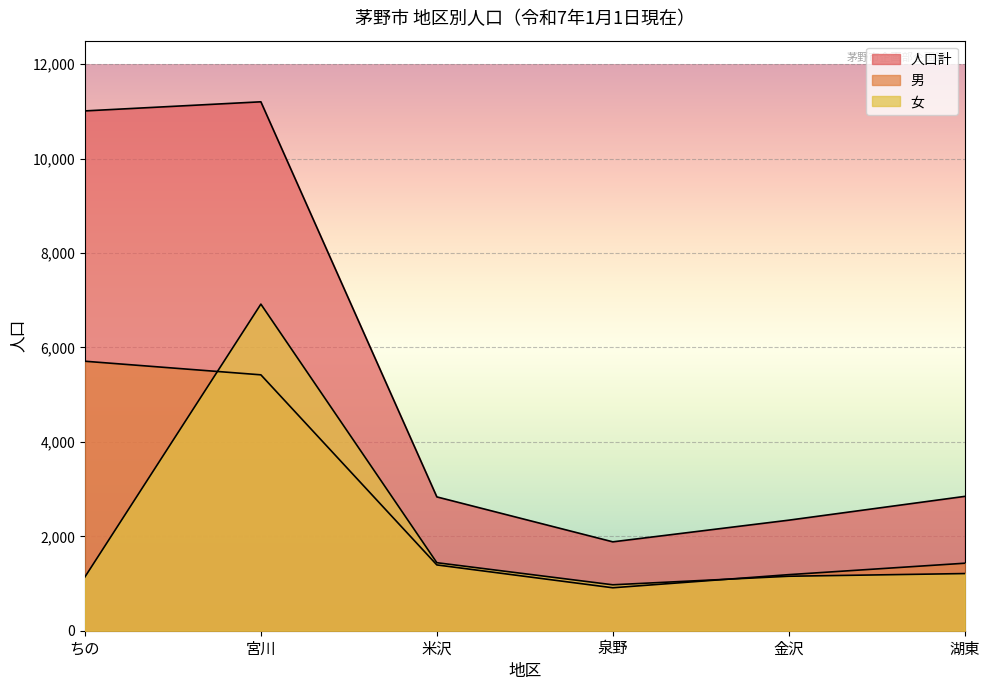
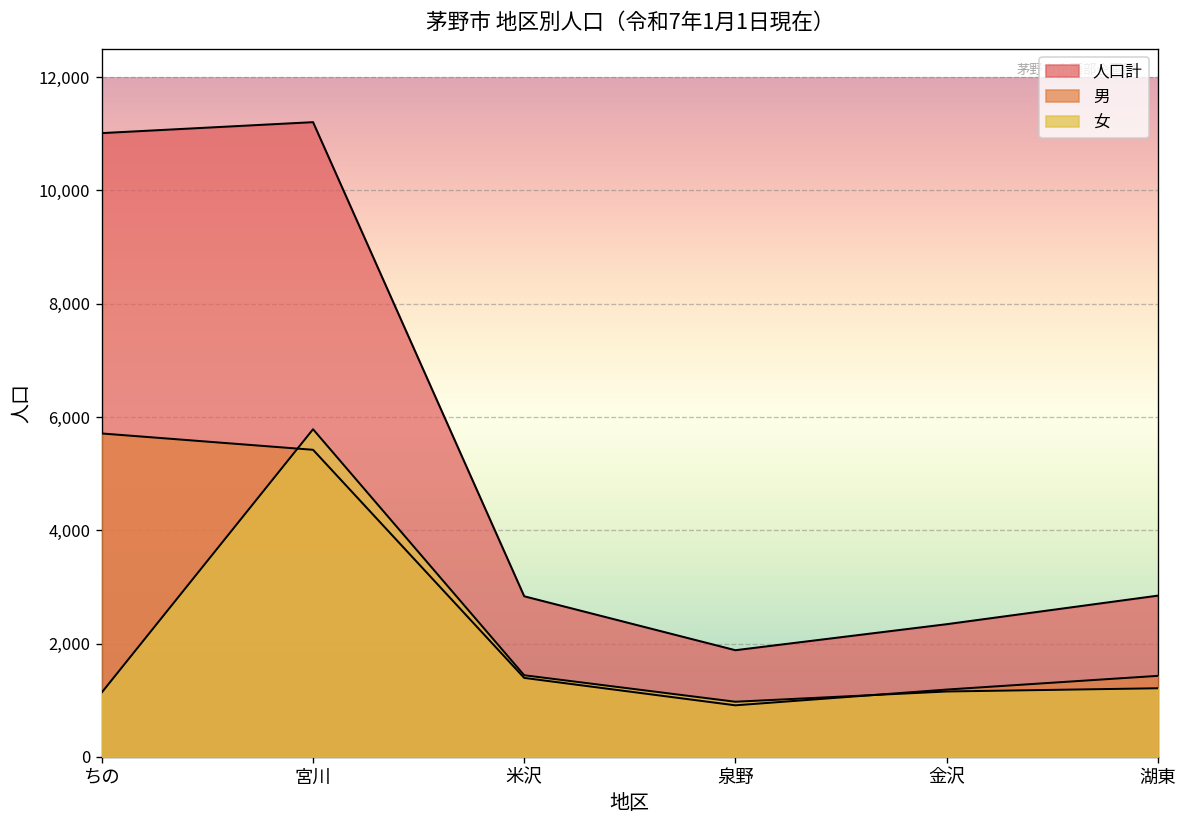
  {
    "女": {
      "ちの": "1,100",
-     "宮川": "6,900",
+     "宮川": "5,800",
      "泉野": "1,000",
      "湖東": "1,200"
    }
  }
